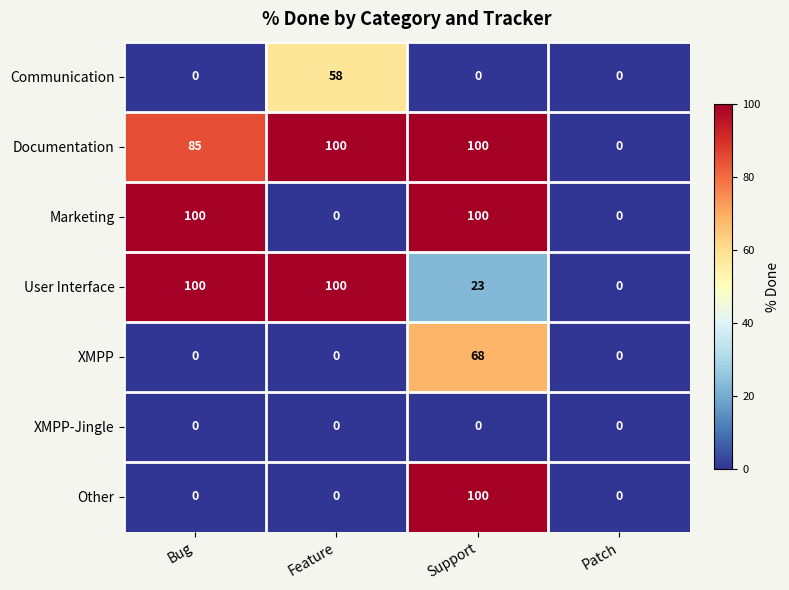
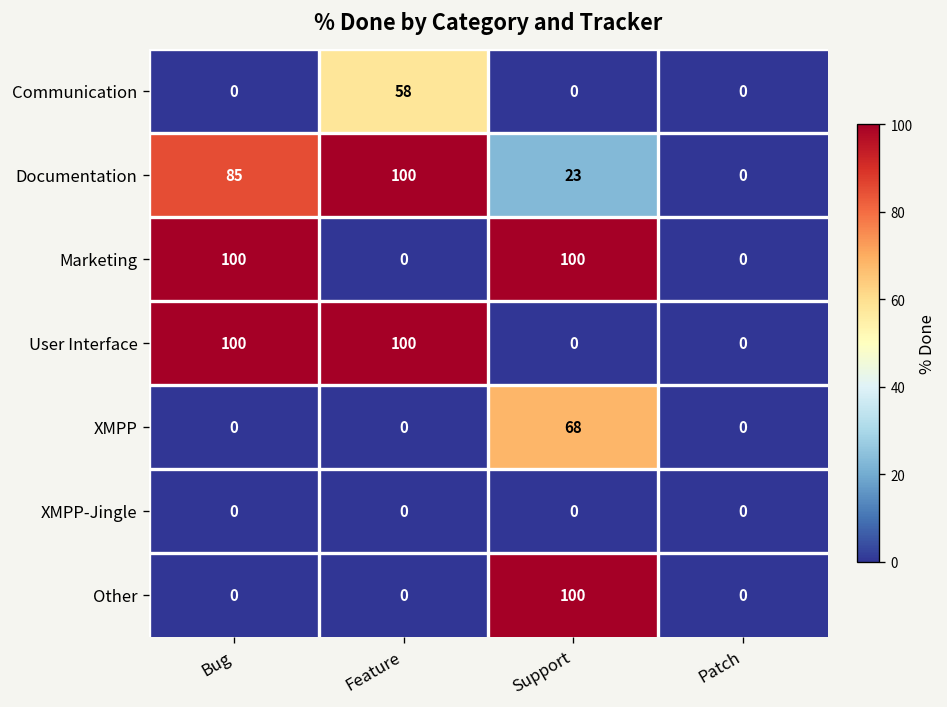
  {
    "Communication": {
      "Bug": 0,
      "Feature": 58,
      "Support": 0,
      "Patch": 0
    },
    "Documentation": {
      "Bug": 85,
      "Feature": 100,
-     "Support": 100,
+     "Support": 23,
      "Patch": 0
    },
    "Marketing": {
      "Bug": 100,
      "Feature": 0,
      "Support": 100,
      "Patch": 0
    },
    "User Interface": {
      "Bug": 100,
      "Feature": 100,
-     "Support": 23,
+     "Support": 0,
      "Patch": 0
    },
    "XMPP": {
      "Bug": 0,
      "Feature": 0,
      "Support": 68,
      "Patch": 0
    },
    "XMPP-Jingle": {
      "Bug": 0,
      "Feature": 0,
      "Support": 0,
      "Patch": 0
    },
    "Other": {
      "Bug": 0,
      "Feature": 0,
      "Support": 100,
      "Patch": 0
    }
  }
